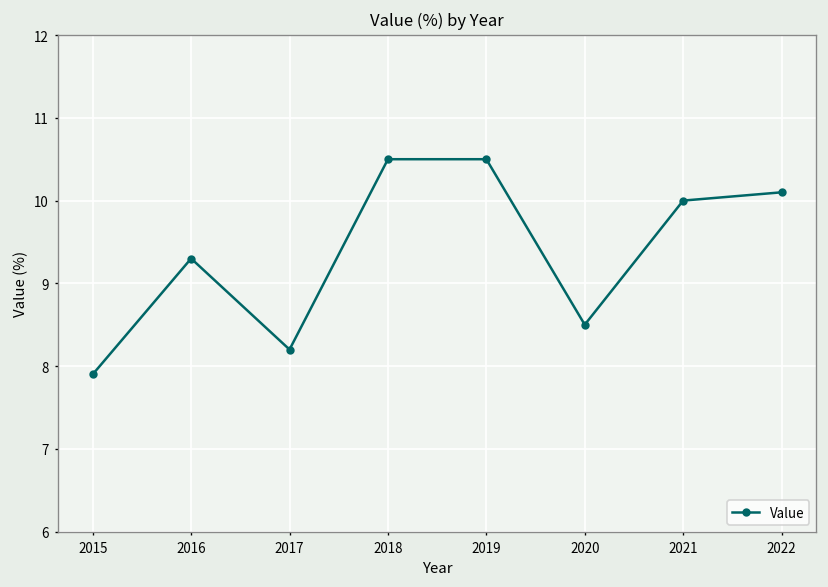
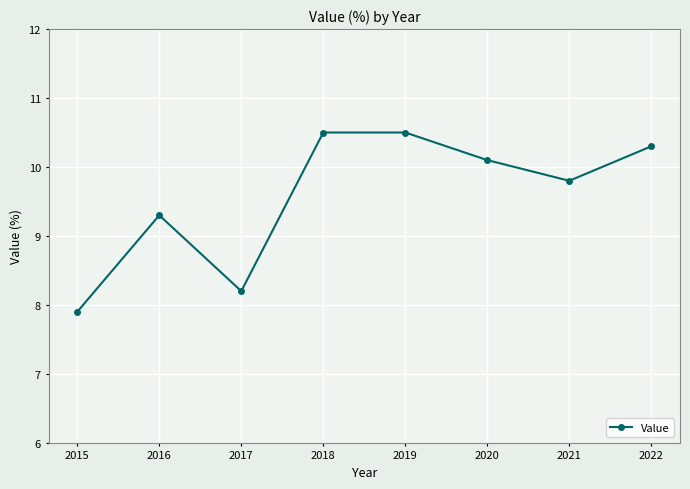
  {
    "2015": 7.9,
    "2016": 9.3,
    "2017": 8.2,
    "2018": 10.5,
    "2019": 10.5,
-   "2020": 8.5,
-   "2021": 10.0,
-   "2022": 10.1
+   "2020": 10.1,
+   "2021": 9.8,
+   "2022": 10.3
  }
